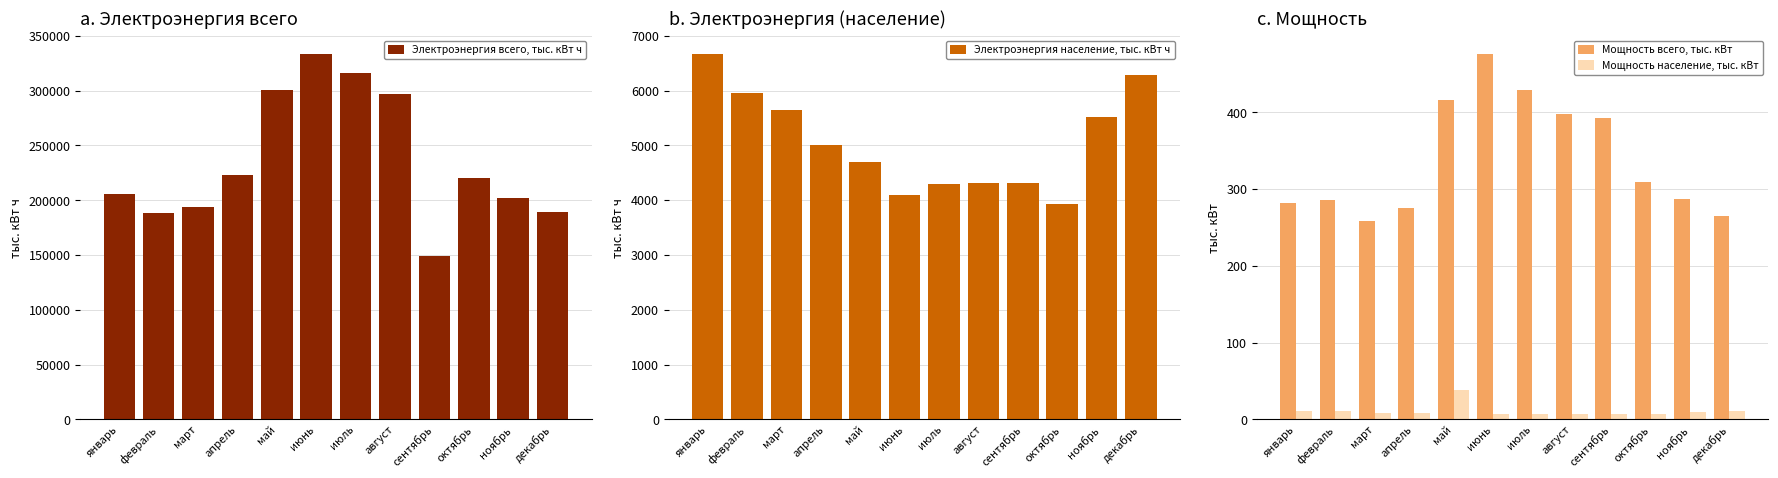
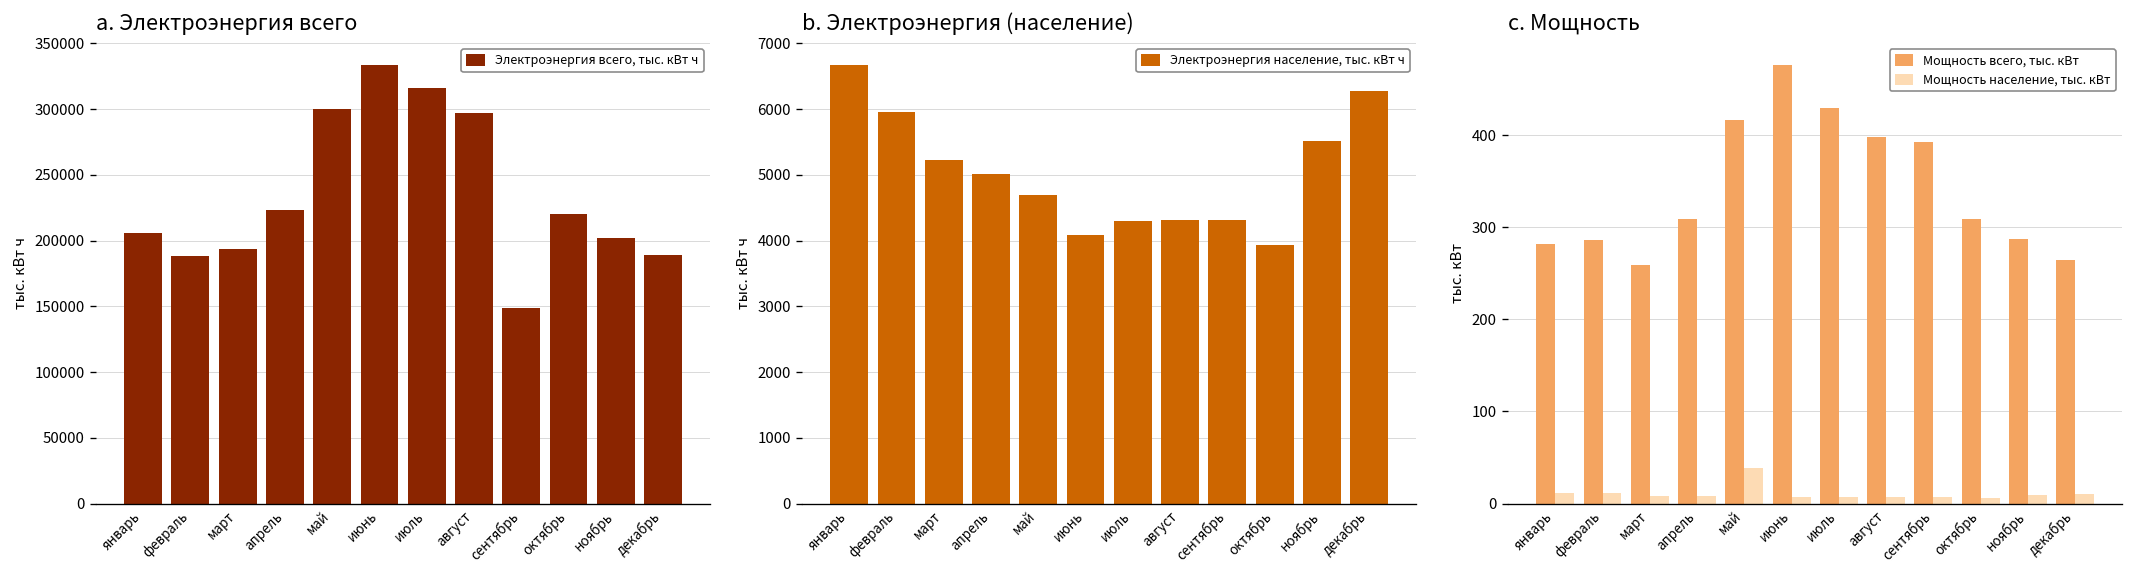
  {
    "a. Электроэнергия всего": {
      "январь": 206000,
      "февраль": 188000,
      "март": 194000,
      "апрель": 223000,
      "май": 300000,
      "июнь": 334000,
      "июль": 316000,
      "август": 297000,
      "сентябрь": 149000,
      "октябрь": 220000,
      "ноябрь": 202000,
      "декабрь": 189000
    },
    "b. Электроэнергия (население)": {
      "январь": 6700,
      "февраль": 6000,
-     "март": 5600,
+     "март": 5200,
      "апрель": 5000,
      "май": 4700,
      "июнь": 4100,
      "июль": 4300,
      "август": 4300,
      "сентябрь": 4300,
      "октябрь": 3900,
      "ноябрь": 5500,
      "декабрь": 6300
    },
    "c. Мощность": {
      "Мощность всего, тыс. кВт": {
        "январь": 280,
        "февраль": 290,
        "март": 260,
-       "апрель": 280,
+       "апрель": 310,
        "май": 420,
        "июнь": 480,
        "июль": 430,
        "август": 400,
        "сентябрь": 390,
        "октябрь": 310,
        "ноябрь": 290,
        "декабрь": 260
      },
      "Мощность население, тыс. кВт": {
        "январь": 10,
        "февраль": 10,
        "март": 10,
        "апрель": 10,
        "май": 40,
        "июнь": 10,
        "июль": 10,
        "август": 10,
        "сентябрь": 10,
        "октябрь": 10,
        "ноябрь": 10,
        "декабрь": 10
      }
    }
  }
